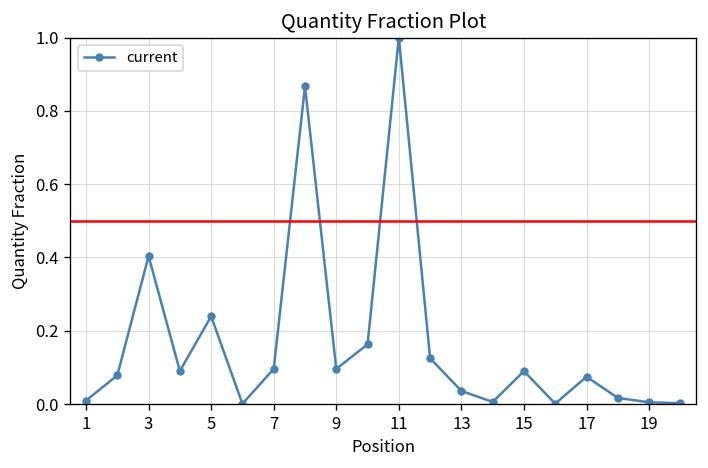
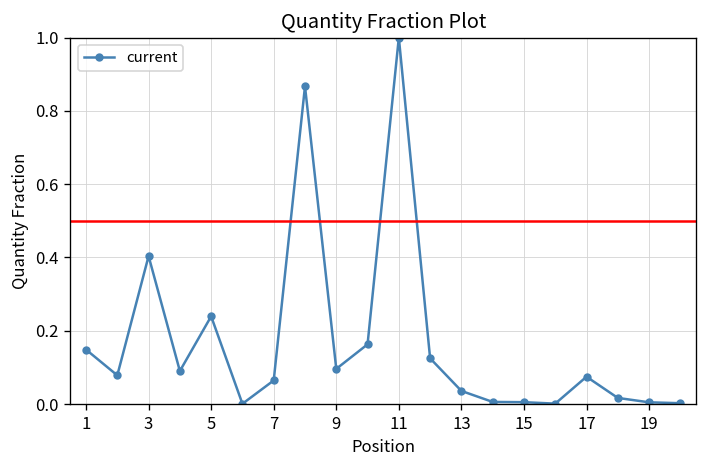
  {
-   "1": 0.01,
+   "1": 0.15,
    "3": 0.40,
    "5": 0.24,
-   "7": 0.10,
+   "7": 0.06,
    "9": 0.10,
    "11": 1.00,
    "13": 0.04,
-   "15": 0.09,
+   "15": 0.01,
    "17": 0.07,
    "19": 0.00
  }
